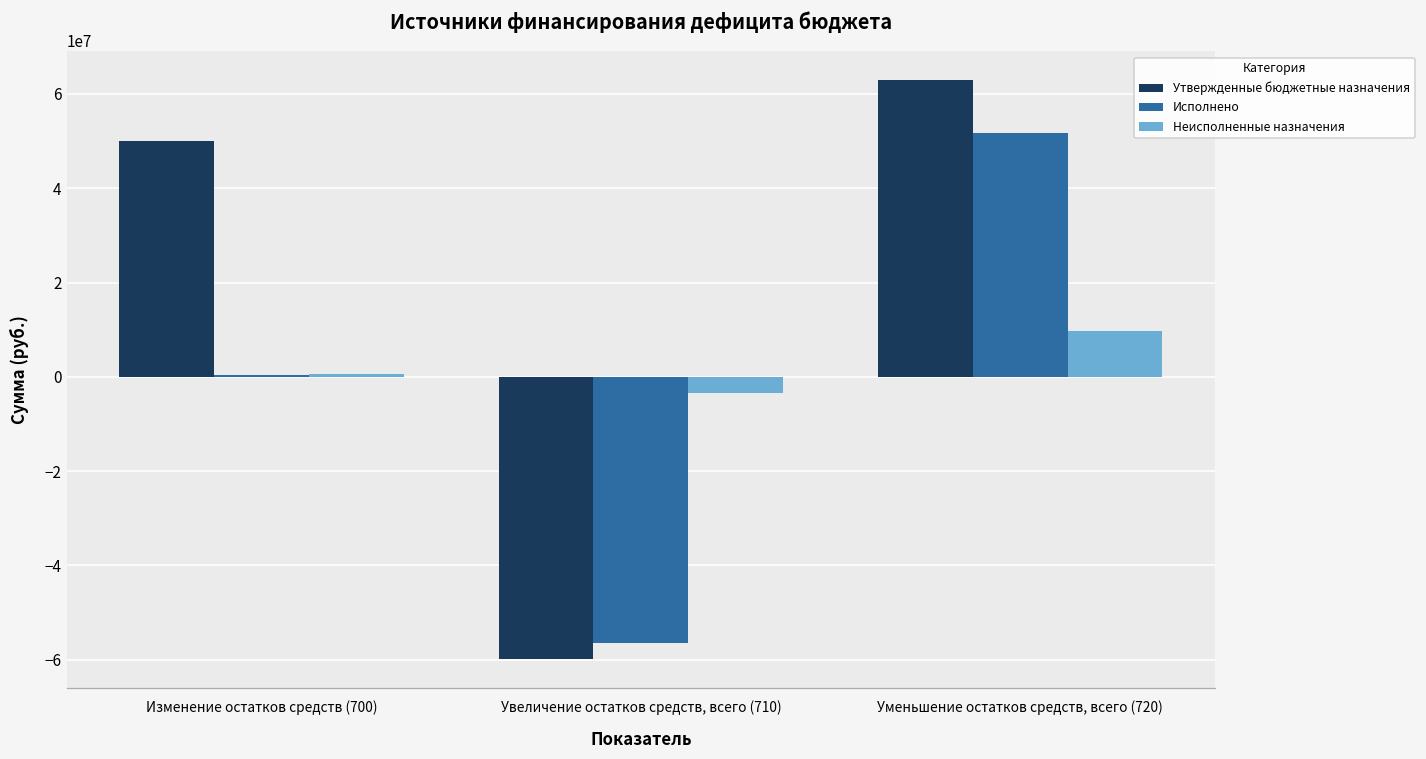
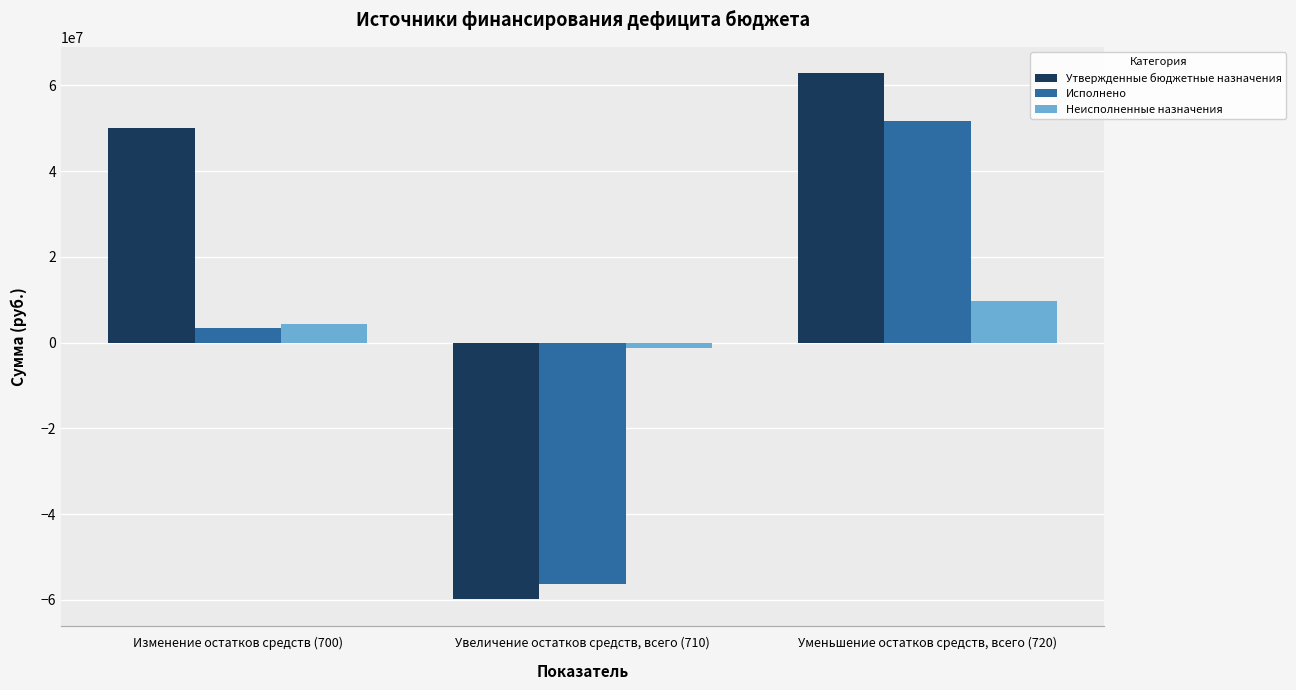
  {
    "Утвержденные бюджетные назначения": {
      "Изменение остатков средств (700)": 50000000,
      "Увеличение остатков средств, всего (710)": -60000000,
      "Уменьшение остатков средств, всего (720)": 63000000
    },
    "Исполнено": {
-     "Изменение остатков средств (700)": 0,
+     "Изменение остатков средств (700)": 3000000,
      "Увеличение остатков средств, всего (710)": -56000000,
      "Уменьшение остатков средств, всего (720)": 52000000
    },
    "Неисполненные назначения": {
-     "Изменение остатков средств (700)": 1000000,
-     "Увеличение остатков средств, всего (710)": -3000000,
+     "Изменение остатков средств (700)": 4000000,
+     "Увеличение остатков средств, всего (710)": -1000000,
      "Уменьшение остатков средств, всего (720)": 10000000
    }
  }
